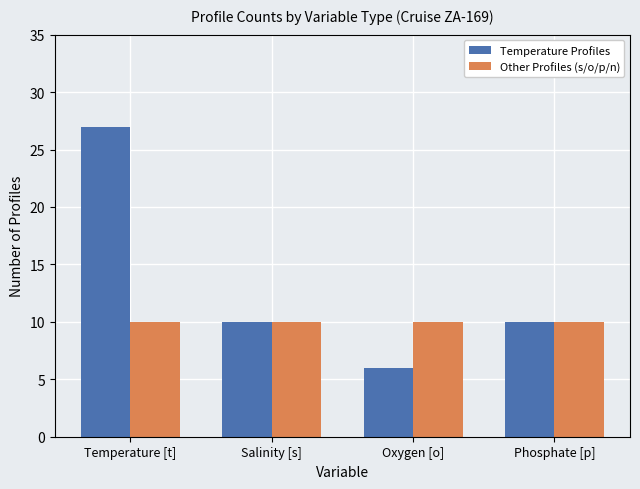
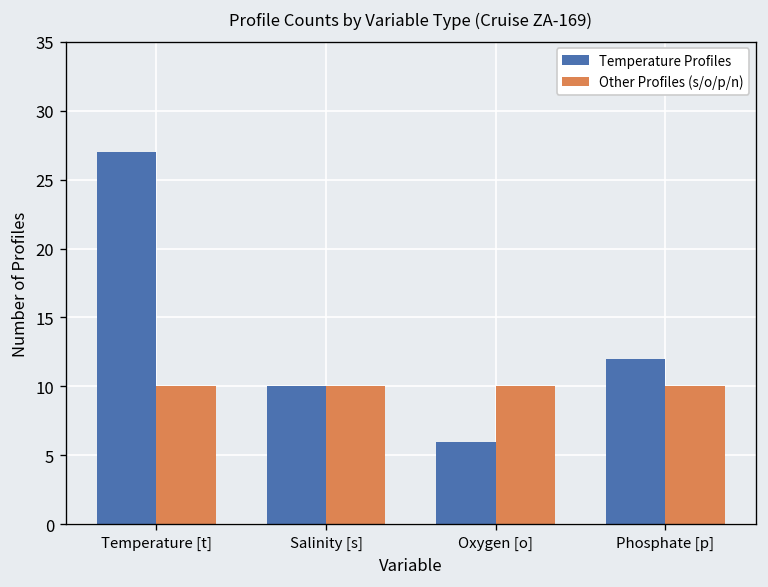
  {
    "Temperature Profiles": {
      "Temperature [t]": 27,
      "Salinity [s]": 10,
      "Oxygen [o]": 6,
-     "Phosphate [p]": 10
+     "Phosphate [p]": 12
    },
    "Other Profiles (s/o/p/n)": {
      "Temperature [t]": 10,
      "Salinity [s]": 10,
      "Oxygen [o]": 10,
      "Phosphate [p]": 10
    }
  }
